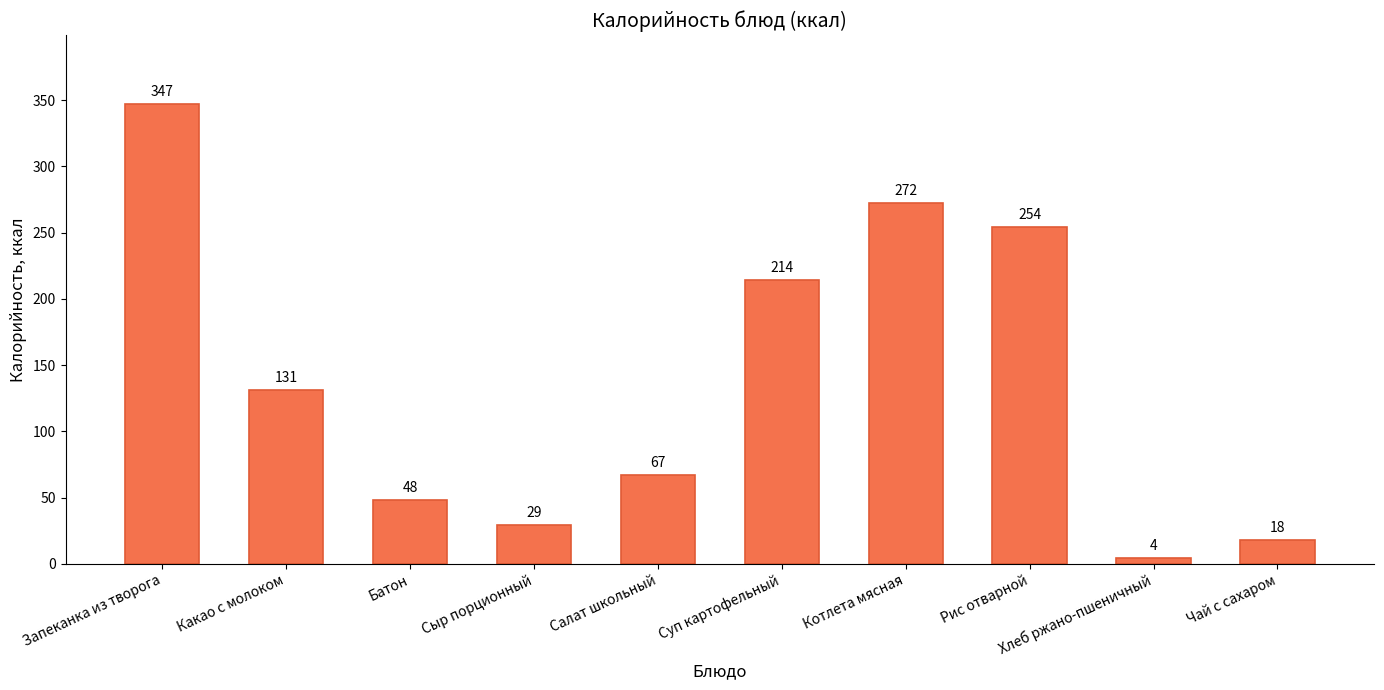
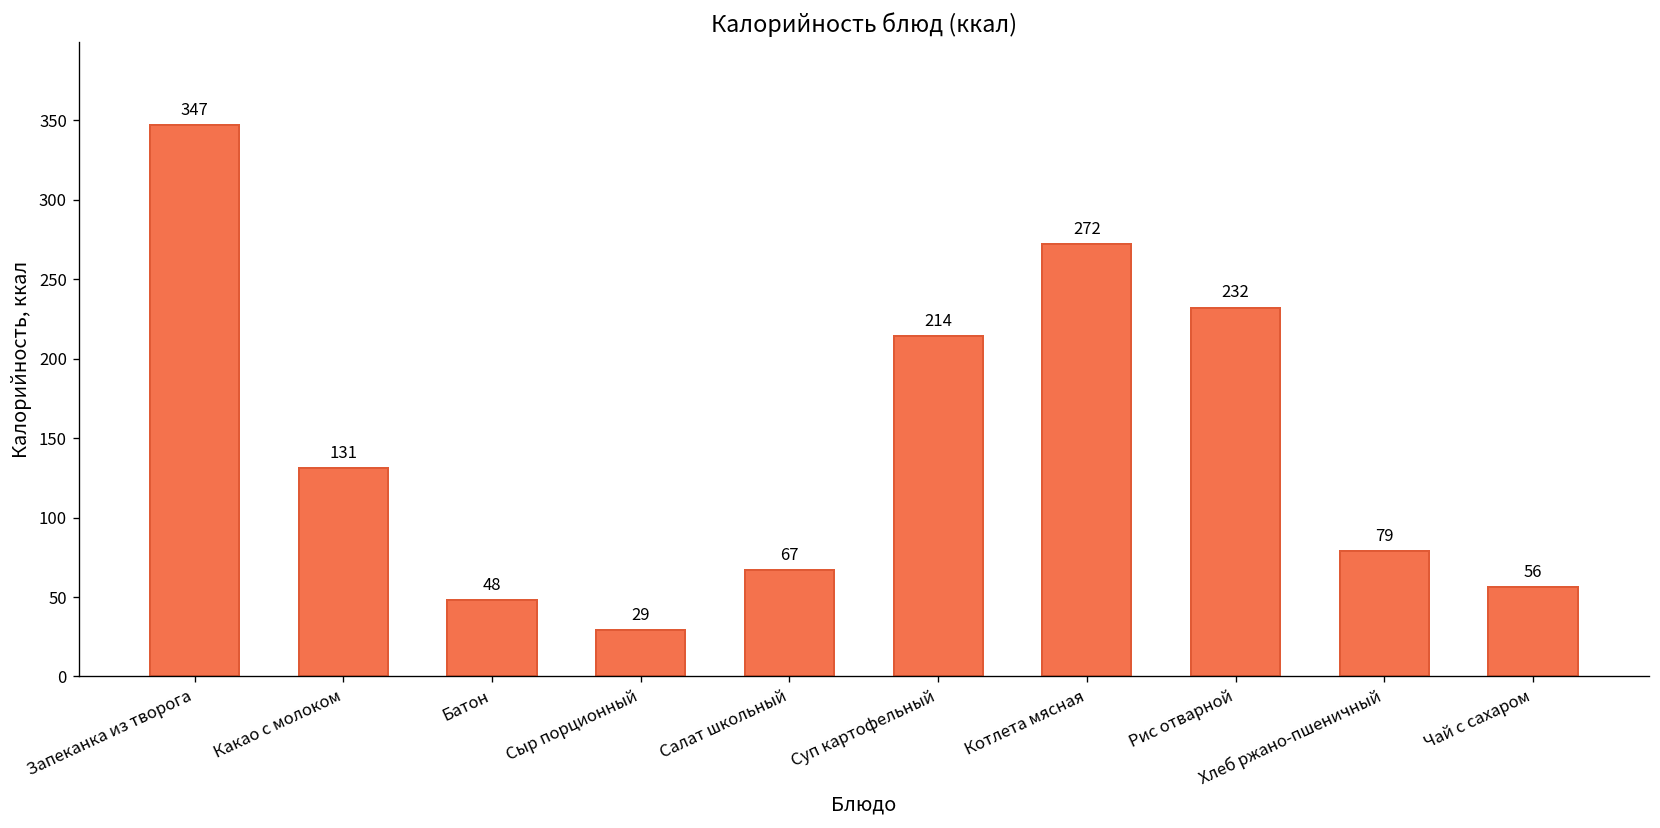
  {
    "Запеканка из творога": 347,
    "Какао с молоком": 131,
    "Батон": 48,
    "Сыр порционный": 29,
    "Салат школьный": 67,
    "Суп картофельный": 214,
    "Котлета мясная": 272,
-   "Рис отварной": 254,
-   "Хлеб ржано-пшеничный": 4,
-   "Чай с сахаром": 18
+   "Рис отварной": 232,
+   "Хлеб ржано-пшеничный": 79,
+   "Чай с сахаром": 56
  }
